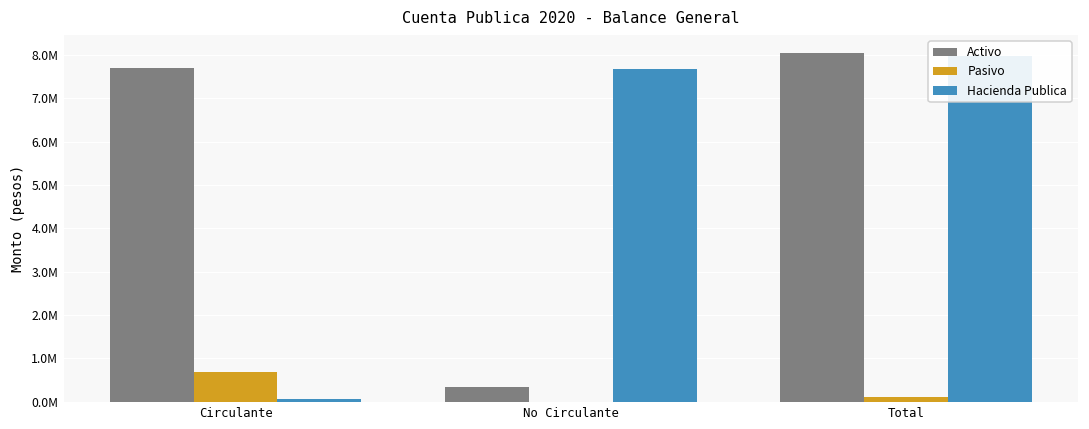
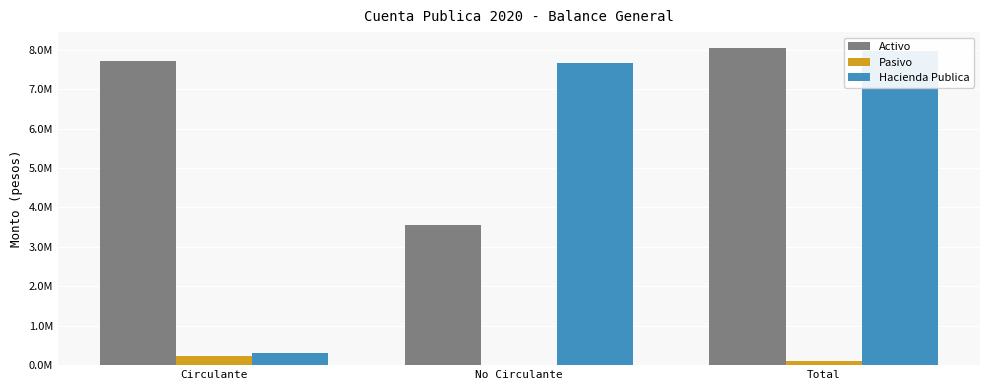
  {
    "Activo": {
      "Circulante": 7700000,
-     "No Circulante": 300000,
+     "No Circulante": 3600000,
      "Total": 8000000
    },
    "Pasivo": {
-     "Circulante": 700000,
+     "Circulante": 200000,
      "No Circulante": 0,
      "Total": 100000
    },
    "Hacienda Publica": {
-     "Circulante": 100000,
+     "Circulante": 300000,
      "No Circulante": 7700000
    }
  }
